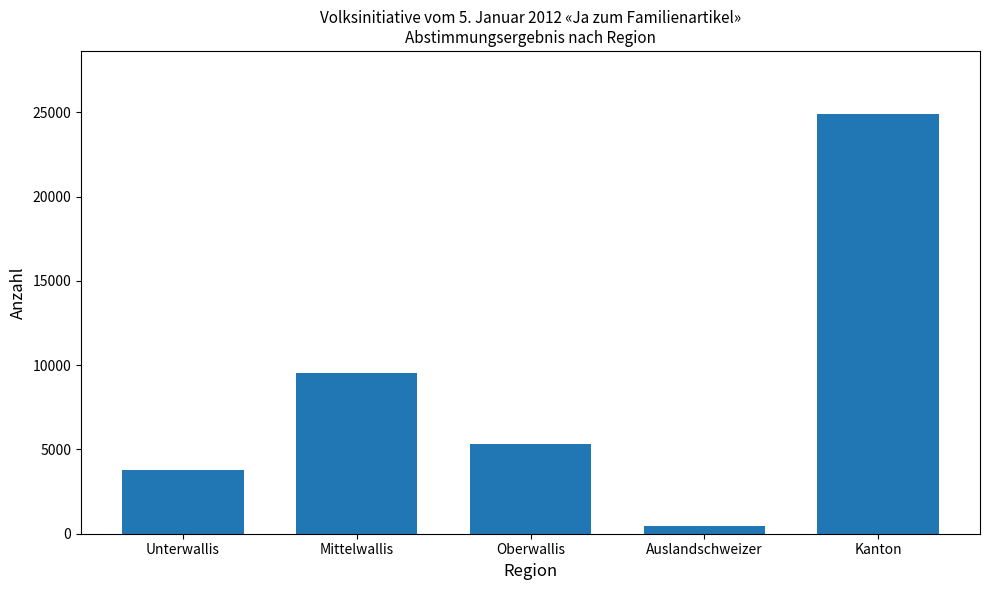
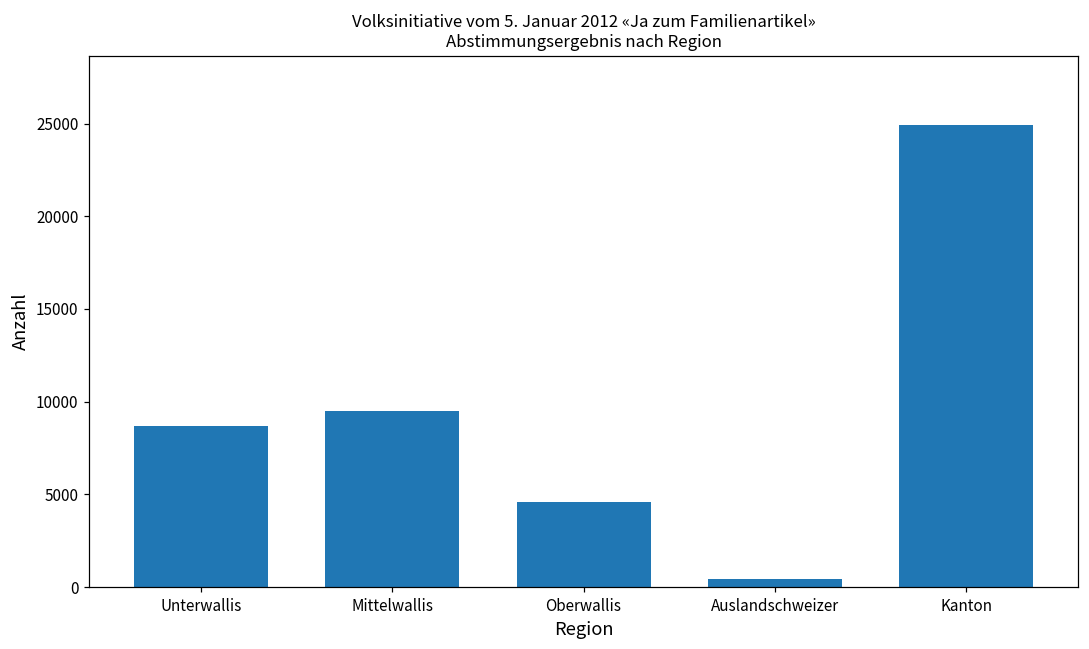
  {
-   "Unterwallis": 3800,
+   "Unterwallis": 8700,
    "Mittelwallis": 9500,
-   "Oberwallis": 5300,
+   "Oberwallis": 4600,
    "Auslandschweizer": 400,
    "Kanton": 24900
  }
